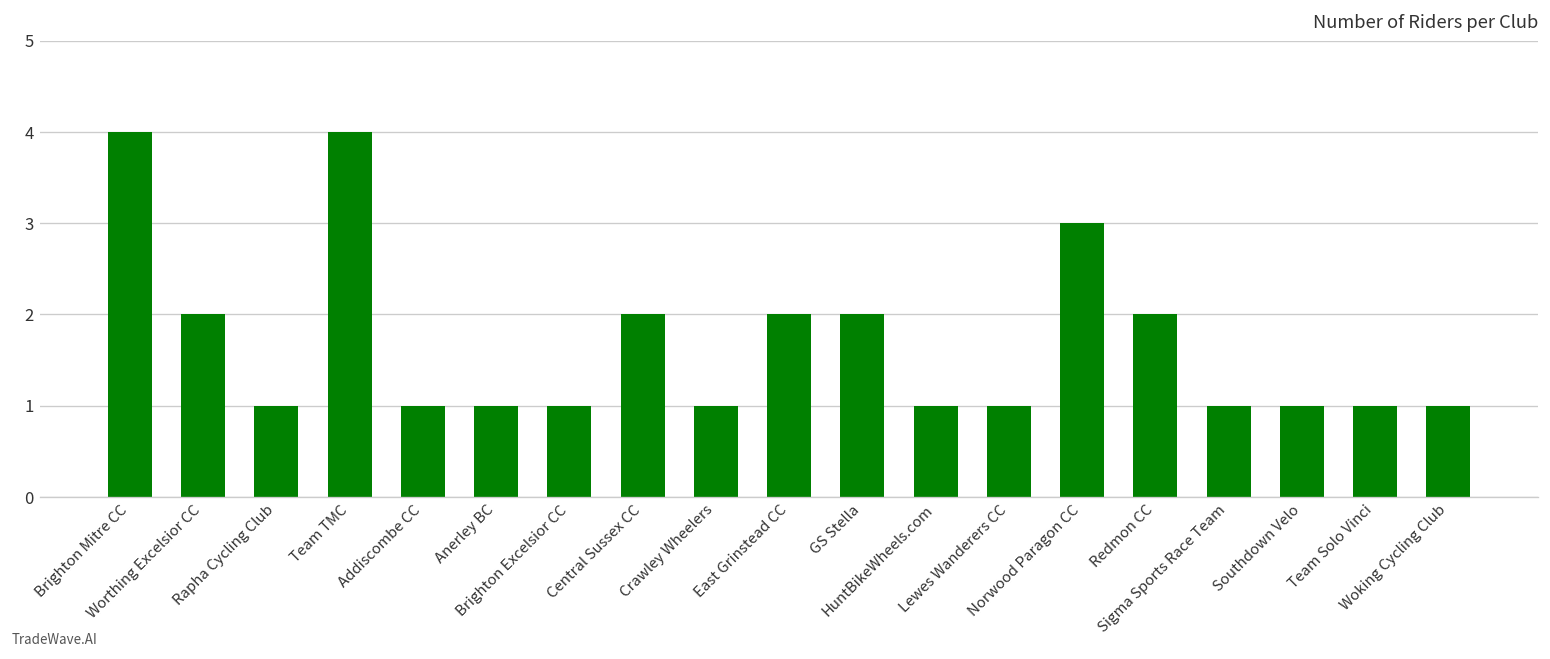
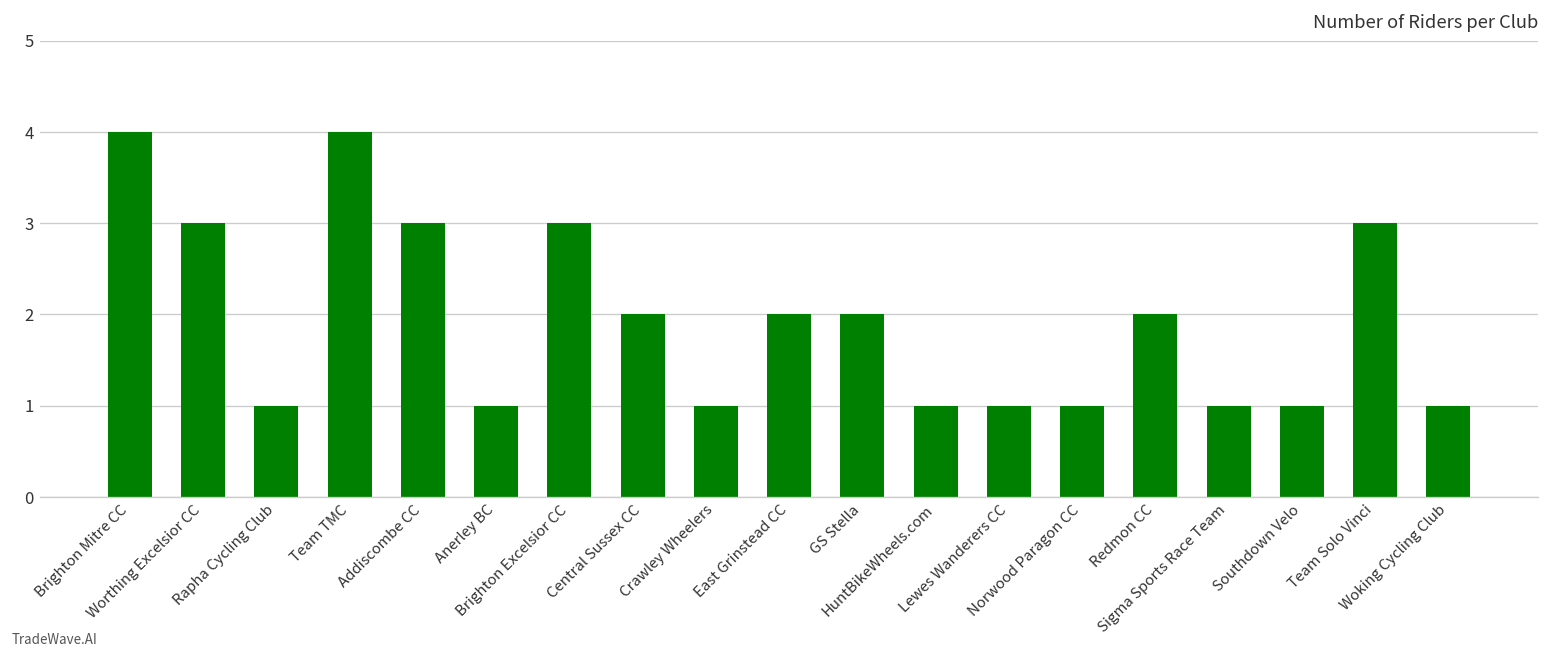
  {
    "Brighton Mitre CC": 4,
-   "Worthing Excelsior CC": 2,
+   "Worthing Excelsior CC": 3,
    "Rapha Cycling Club": 1,
    "Team TMC": 4,
-   "Addiscombe CC": 1,
+   "Addiscombe CC": 3,
    "Anerley BC": 1,
-   "Brighton Excelsior CC": 1,
+   "Brighton Excelsior CC": 3,
    "Central Sussex CC": 2,
    "Crawley Wheelers": 1,
    "East Grinstead CC": 2,
    "GS Stella": 2,
    "HuntBikeWheels.com": 1,
    "Lewes Wanderers CC": 1,
-   "Norwood Paragon CC": 3,
+   "Norwood Paragon CC": 1,
    "Redmon CC": 2,
    "Sigma Sports Race Team": 1,
    "Southdown Velo": 1,
-   "Team Solo Vinci": 1,
+   "Team Solo Vinci": 3,
    "Woking Cycling Club": 1
  }
